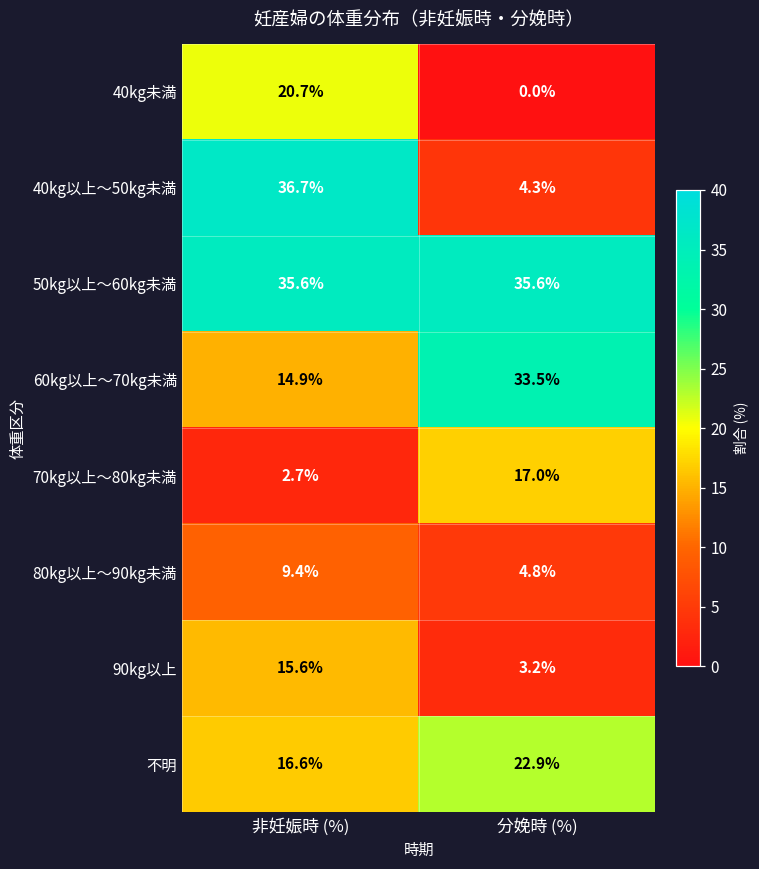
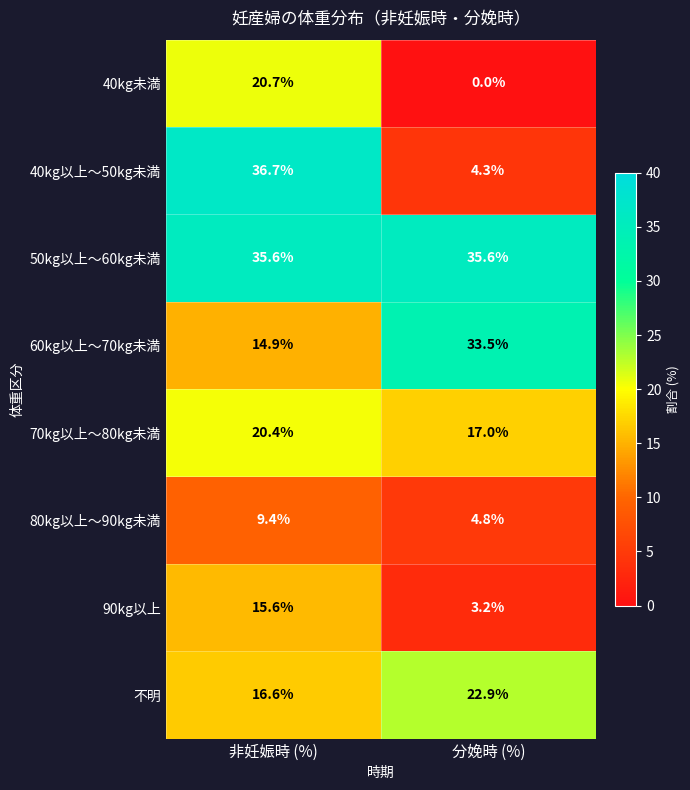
  {
    "40kg未満": {
      "非妊娠時 (%)": "20.7%",
      "分娩時 (%)": "0.0%"
    },
    "40kg以上～50kg未満": {
      "非妊娠時 (%)": "36.7%",
      "分娩時 (%)": "4.3%"
    },
    "50kg以上～60kg未満": {
      "非妊娠時 (%)": "35.6%",
      "分娩時 (%)": "35.6%"
    },
    "60kg以上～70kg未満": {
      "非妊娠時 (%)": "14.9%",
      "分娩時 (%)": "33.5%"
    },
    "70kg以上～80kg未満": {
-     "非妊娠時 (%)": "2.7%",
+     "非妊娠時 (%)": "20.4%",
      "分娩時 (%)": "17.0%"
    },
    "80kg以上～90kg未満": {
      "非妊娠時 (%)": "9.4%",
      "分娩時 (%)": "4.8%"
    },
    "90kg以上": {
      "非妊娠時 (%)": "15.6%",
      "分娩時 (%)": "3.2%"
    },
    "不明": {
      "非妊娠時 (%)": "16.6%",
      "分娩時 (%)": "22.9%"
    }
  }
